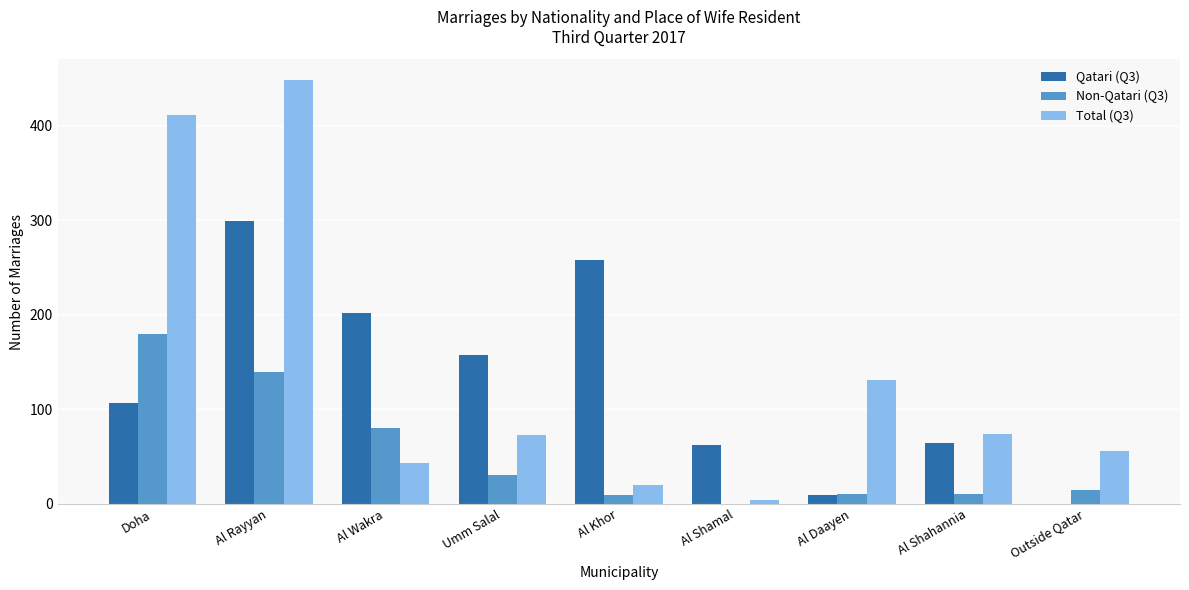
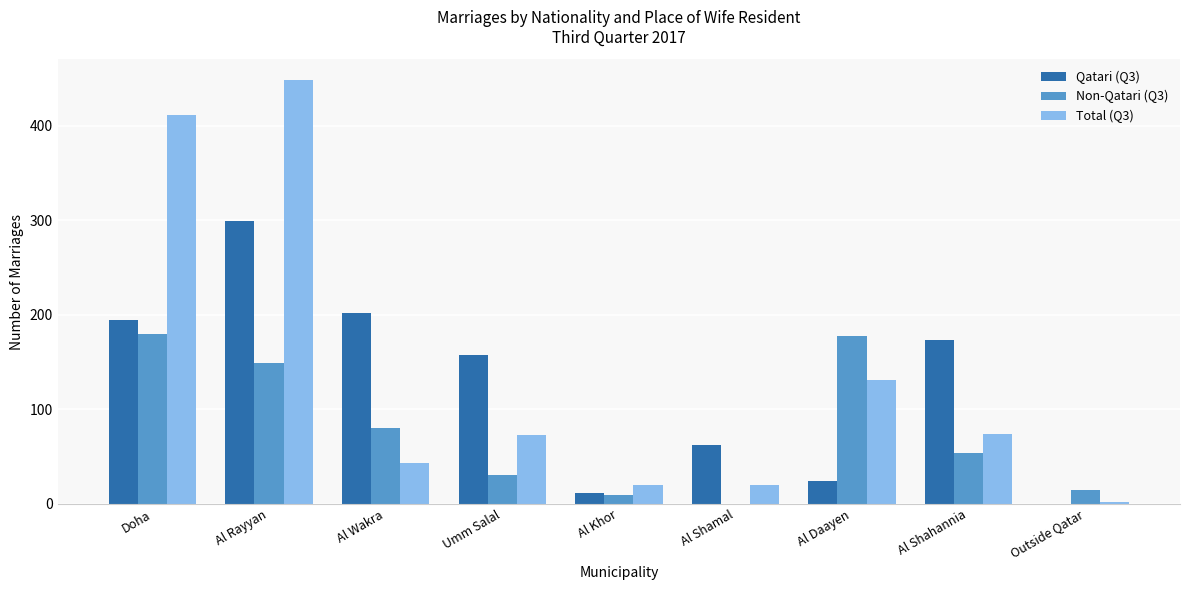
  {
    "Qatari (Q3)": {
-     "Doha": 110,
+     "Doha": 190,
      "Al Rayyan": 300,
      "Al Wakra": 200,
      "Umm Salal": 160,
-     "Al Khor": 260,
+     "Al Khor": 10,
      "Al Shamal": 60,
-     "Al Daayen": 10,
-     "Al Shahannia": 60,
+     "Al Daayen": 20,
+     "Al Shahannia": 170,
      "Outside Qatar": 0
    },
    "Non-Qatari (Q3)": {
      "Doha": 180,
-     "Al Rayyan": 140,
+     "Al Rayyan": 150,
      "Al Wakra": 80,
      "Umm Salal": 30,
      "Al Khor": 10,
      "Al Shamal": 0,
-     "Al Daayen": 10,
-     "Al Shahannia": 10,
+     "Al Daayen": 180,
+     "Al Shahannia": 50,
      "Outside Qatar": 20
    },
    "Total (Q3)": {
      "Doha": 410,
      "Al Rayyan": 450,
      "Al Wakra": 40,
      "Umm Salal": 70,
      "Al Khor": 20,
-     "Al Shamal": 0,
+     "Al Shamal": 20,
      "Al Daayen": 130,
      "Al Shahannia": 70,
-     "Outside Qatar": 60
+     "Outside Qatar": 0
    }
  }
